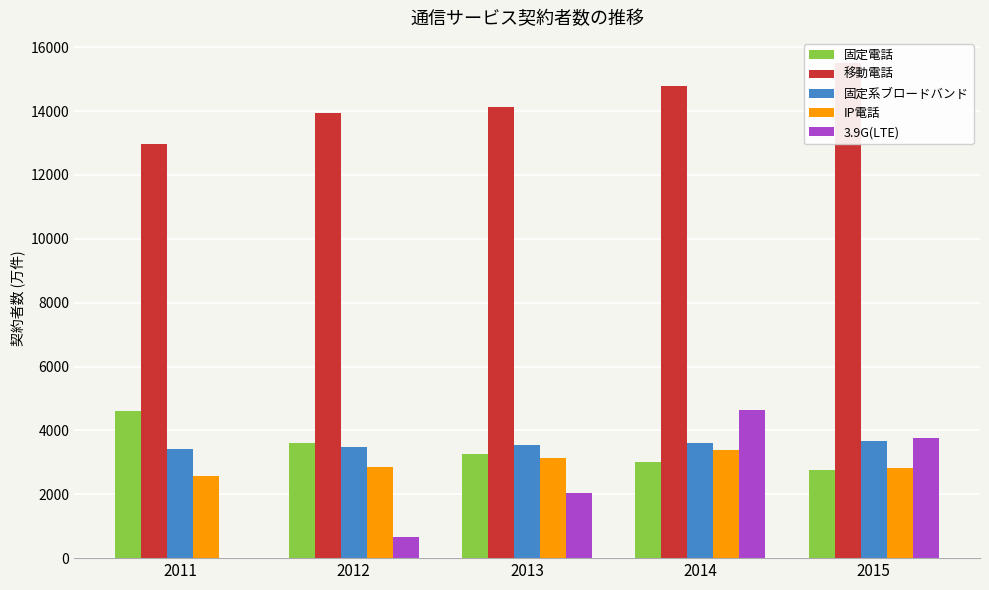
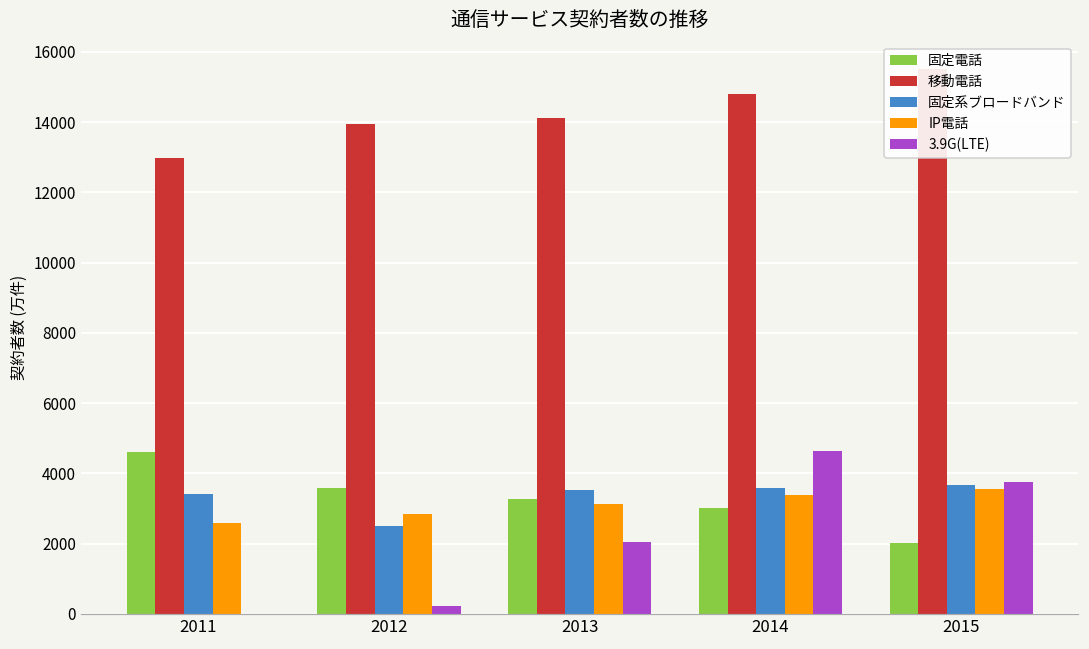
  {
    "固定電話": {
      "2011": 4600,
      "2012": 3600,
      "2013": 3300,
      "2014": 3000,
-     "2015": 2800
+     "2015": 2000
    },
    "移動電話": {
      "2011": 13000,
      "2012": 13900,
      "2013": 14100,
      "2014": 14800
    },
    "固定系ブロードバンド": {
      "2011": 3400,
-     "2012": 3500,
+     "2012": 2500,
      "2013": 3500,
      "2014": 3600,
      "2015": 3700
    },
    "IP電話": {
      "2011": 2600,
      "2012": 2800,
      "2013": 3100,
      "2014": 3400,
-     "2015": 2800
+     "2015": 3600
    },
    "3.9G(LTE)": {
-     "2012": 600,
+     "2012": 200,
      "2013": 2000,
      "2014": 4600,
      "2015": 3800
    }
  }
